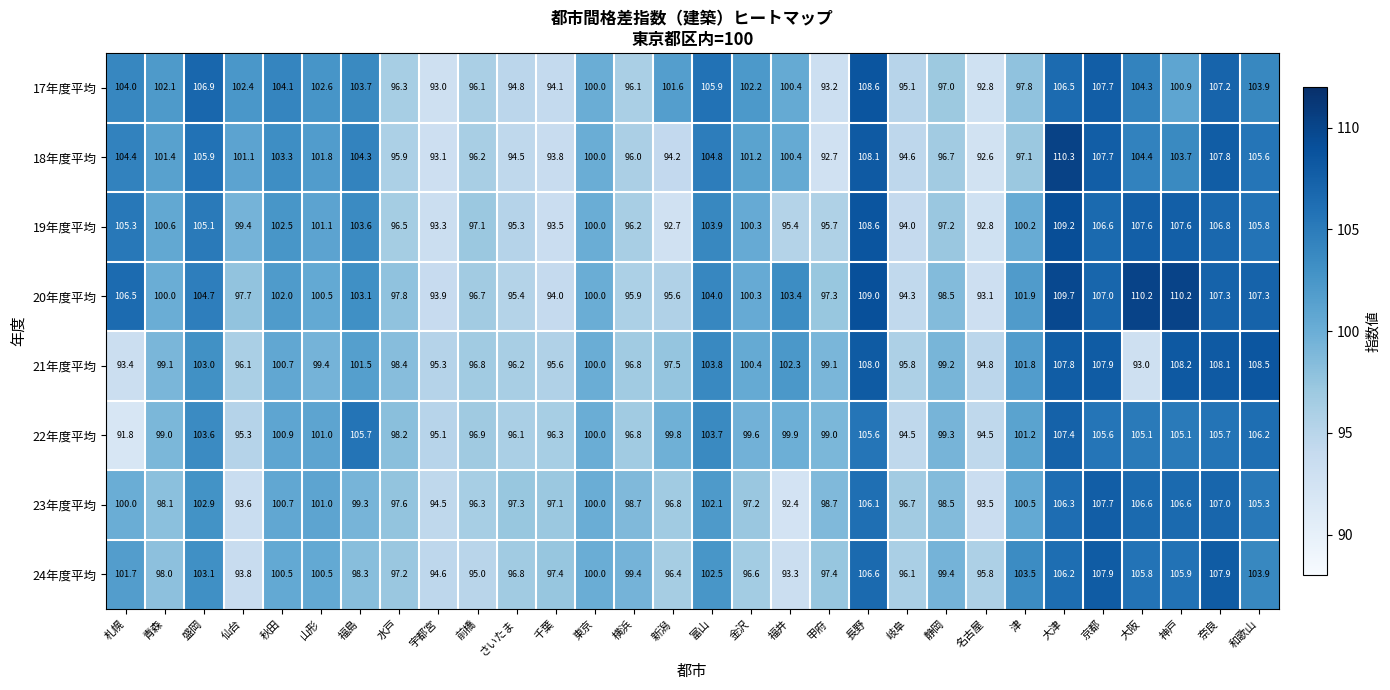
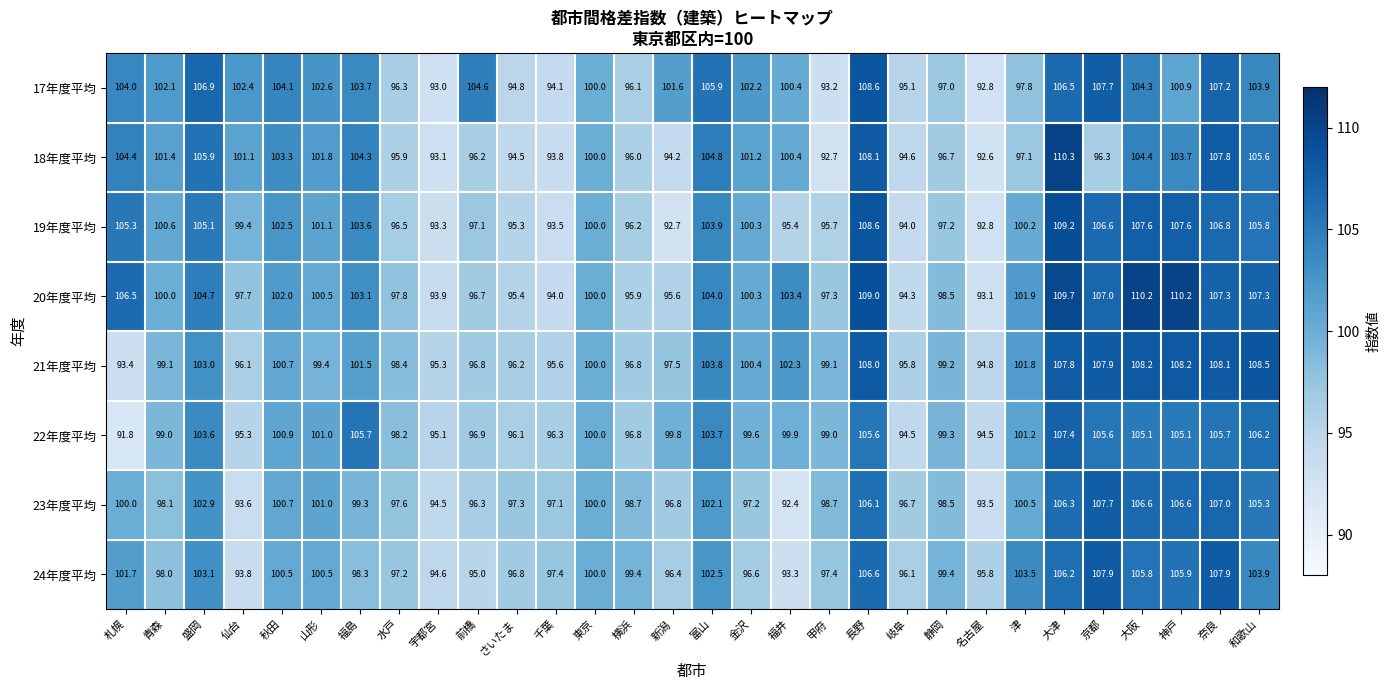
  {
    "17年度平均": {
      "札幌": 104.0,
      "青森": 102.1,
      "盛岡": 106.9,
      "仙台": 102.4,
      "秋田": 104.1,
      "山形": 102.6,
      "福島": 103.7,
      "水戸": 96.3,
      "宇都宮": 93.0,
-     "前橋": 96.1,
+     "前橋": 104.6,
      "さいたま": 94.8,
      "千葉": 94.1,
      "東京": 100.0,
      "横浜": 96.1,
      "新潟": 101.6,
      "富山": 105.9,
      "金沢": 102.2,
      "福井": 100.4,
      "甲府": 93.2,
      "長野": 108.6,
      "岐阜": 95.1,
      "静岡": 97.0,
      "名古屋": 92.8,
      "津": 97.8,
      "大津": 106.5,
      "京都": 107.7,
      "大阪": 104.3,
      "神戸": 100.9,
      "奈良": 107.2,
      "和歌山": 103.9
    },
    "18年度平均": {
      "札幌": 104.4,
      "青森": 101.4,
      "盛岡": 105.9,
      "仙台": 101.1,
      "秋田": 103.3,
      "山形": 101.8,
      "福島": 104.3,
      "水戸": 95.9,
      "宇都宮": 93.1,
      "前橋": 96.2,
      "さいたま": 94.5,
      "千葉": 93.8,
      "東京": 100.0,
      "横浜": 96.0,
      "新潟": 94.2,
      "富山": 104.8,
      "金沢": 101.2,
      "福井": 100.4,
      "甲府": 92.7,
      "長野": 108.1,
      "岐阜": 94.6,
      "静岡": 96.7,
      "名古屋": 92.6,
      "津": 97.1,
      "大津": 110.3,
-     "京都": 107.7,
+     "京都": 96.3,
      "大阪": 104.4,
      "神戸": 103.7,
      "奈良": 107.8,
      "和歌山": 105.6
    },
    "21年度平均": {
      "札幌": 93.4,
      "青森": 99.1,
      "盛岡": 103.0,
      "仙台": 96.1,
      "秋田": 100.7,
      "山形": 99.4,
      "福島": 101.5,
      "水戸": 98.4,
      "宇都宮": 95.3,
      "前橋": 96.8,
      "さいたま": 96.2,
      "千葉": 95.6,
      "東京": 100.0,
      "横浜": 96.8,
      "新潟": 97.5,
      "富山": 103.8,
      "金沢": 100.4,
      "福井": 102.3,
      "甲府": 99.1,
      "長野": 108.0,
      "岐阜": 95.8,
      "静岡": 99.2,
      "名古屋": 94.8,
      "津": 101.8,
      "大津": 107.8,
      "京都": 107.9,
-     "大阪": 93.0,
+     "大阪": 108.2,
      "神戸": 108.2,
      "奈良": 108.1,
      "和歌山": 108.5
    }
  }
